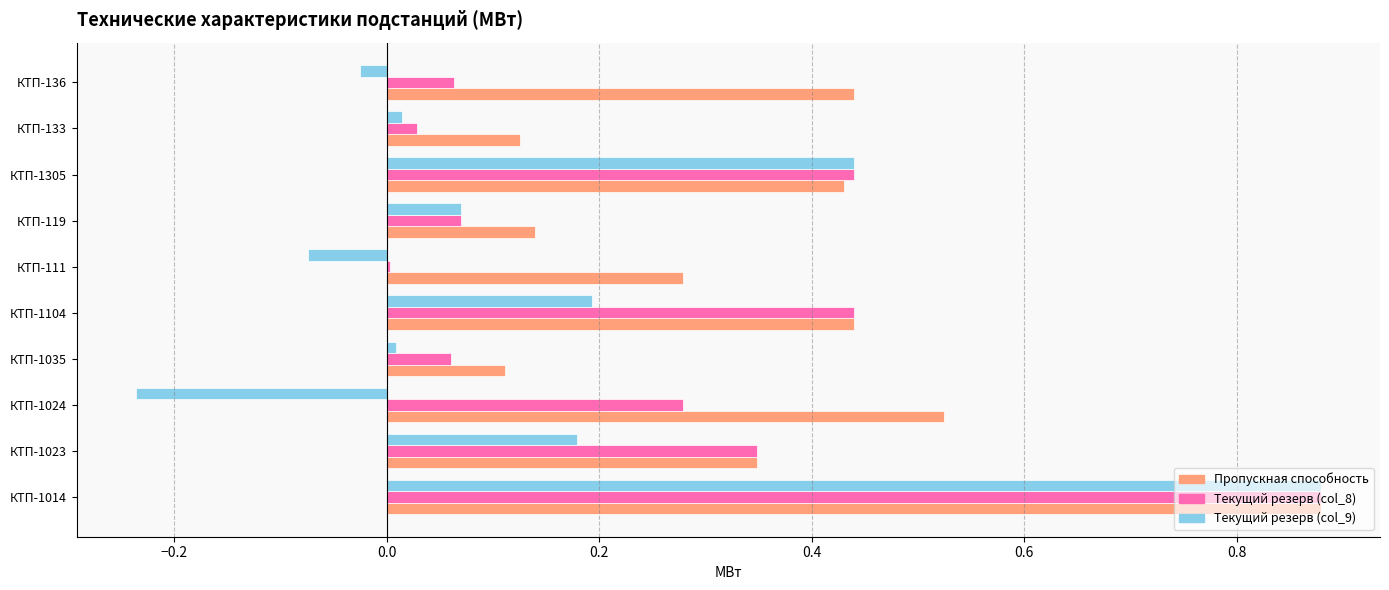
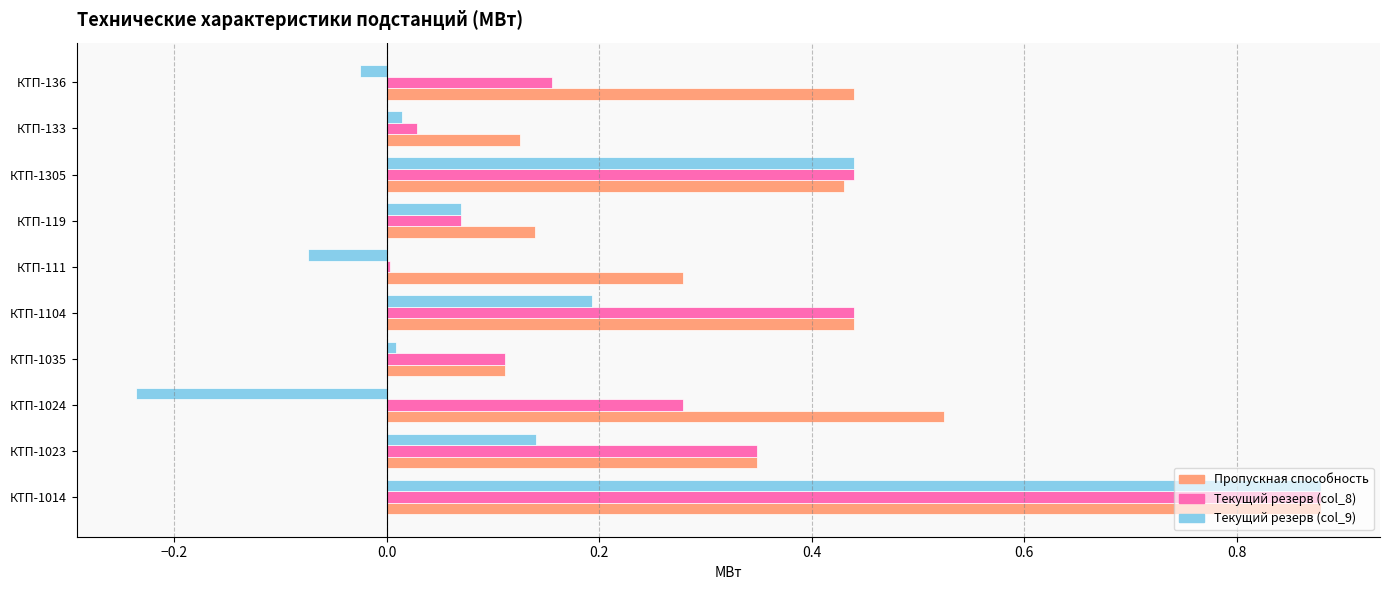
  {
    "Пропускная способность": {
      "КТП-136": 0.439,
      "КТП-133": 0.126,
      "КТП-1305": 0.430,
      "КТП-119": 0.140,
      "КТП-111": 0.279,
      "КТП-1104": 0.439,
      "КТП-1035": 0.112,
      "КТП-1024": 0.524,
      "КТП-1023": 0.349
    },
    "Текущий резерв (col_8)": {
-     "КТП-136": 0.063,
+     "КТП-136": 0.156,
      "КТП-133": 0.028,
      "КТП-1305": 0.439,
      "КТП-119": 0.070,
      "КТП-111": 0.003,
      "КТП-1104": 0.439,
-     "КТП-1035": 0.060,
+     "КТП-1035": 0.112,
      "КТП-1024": 0.279,
      "КТП-1023": 0.349
    },
    "Текущий резерв (col_9)": {
      "КТП-136": -0.025,
      "КТП-133": 0.014,
      "КТП-1305": 0.439,
      "КТП-119": 0.070,
      "КТП-111": -0.074,
      "КТП-1104": 0.193,
      "КТП-1035": 0.009,
      "КТП-1024": -0.236,
-     "КТП-1023": 0.179
+     "КТП-1023": 0.140
    }
  }
